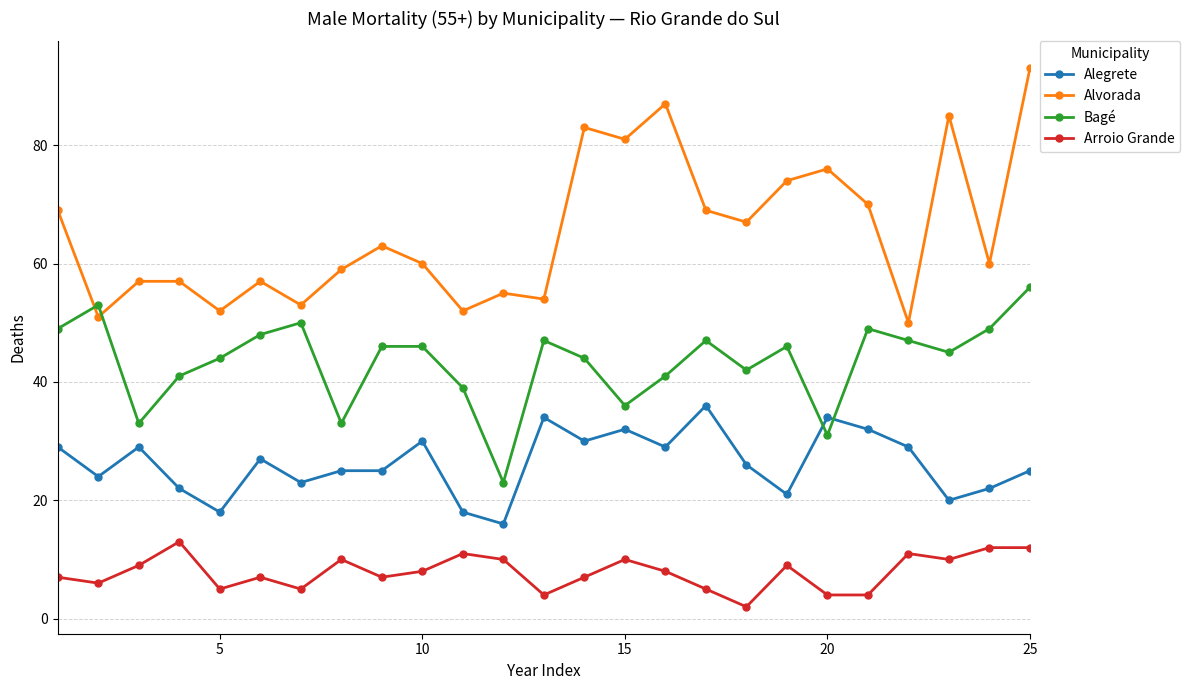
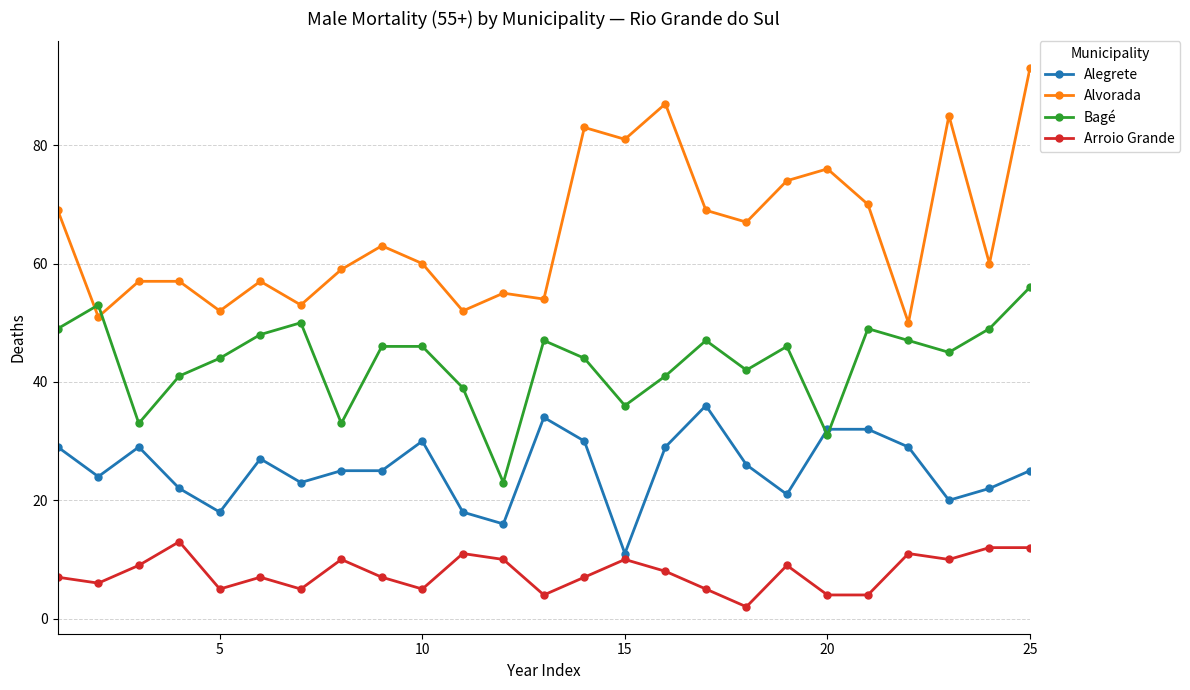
  {
    "Alegrete": {
      "5": 18,
      "10": 30,
-     "15": 32,
-     "20": 34,
+     "15": 11,
+     "20": 32,
      "25": 25
    },
    "Alvorada": {
      "5": 52,
      "10": 60,
      "15": 81,
      "20": 76,
      "25": 93
    },
    "Bagé": {
      "5": 44,
      "10": 46,
      "15": 36,
      "20": 31,
      "25": 56
    },
    "Arroio Grande": {
      "5": 5,
-     "10": 8,
+     "10": 5,
      "15": 10,
      "20": 4,
      "25": 12
    }
  }
